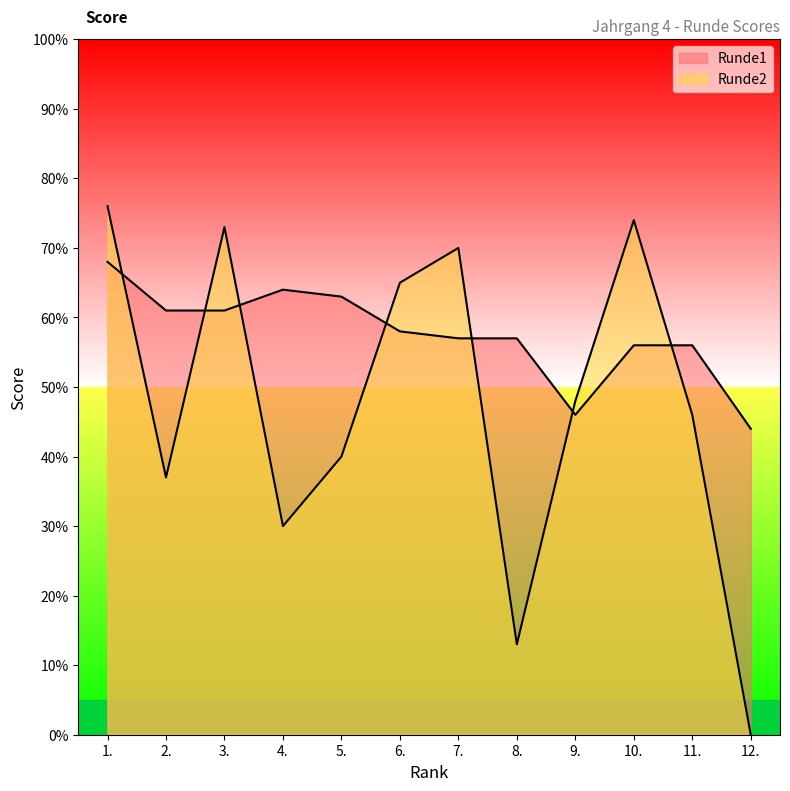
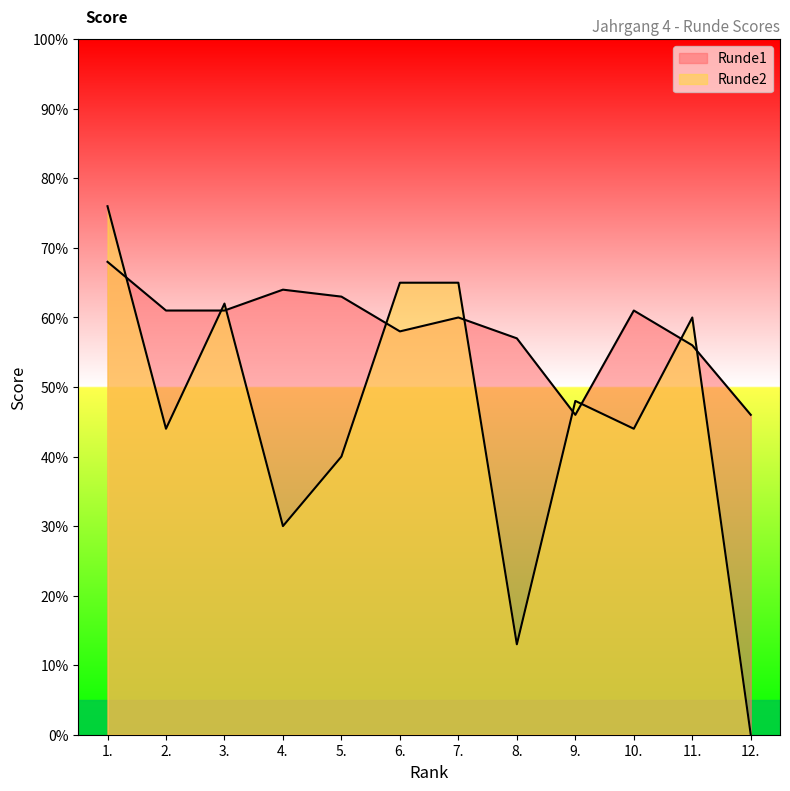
  {
    "Runde1": {
      "1.": "68%",
      "2.": "61%",
      "3.": "61%",
      "4.": "64%",
      "5.": "63%",
      "6.": "58%",
-     "7.": "57%",
+     "7.": "60%",
      "8.": "57%",
      "9.": "46%",
-     "10.": "56%",
+     "10.": "61%",
      "11.": "56%",
-     "12.": "44%"
+     "12.": "46%"
    },
    "Runde2": {
      "1.": "76%",
-     "2.": "37%",
-     "3.": "73%",
+     "2.": "44%",
+     "3.": "62%",
      "4.": "30%",
      "5.": "40%",
      "6.": "65%",
-     "7.": "70%",
+     "7.": "65%",
      "8.": "13%",
      "9.": "48%",
-     "10.": "74%",
-     "11.": "46%"
+     "10.": "44%",
+     "11.": "60%"
    }
  }
